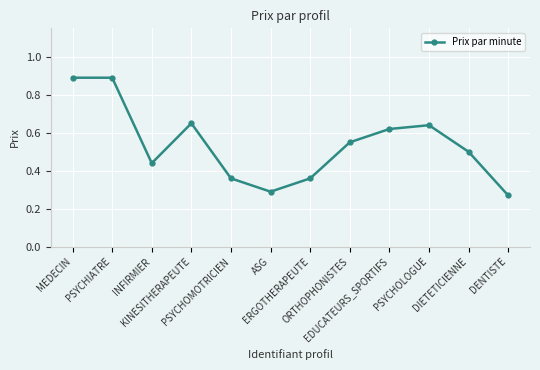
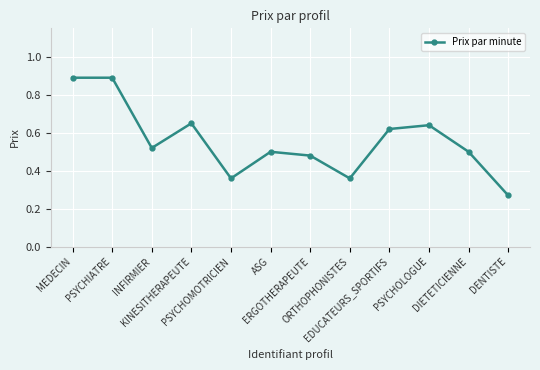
  {
    "MEDECIN": 0.89,
    "PSYCHIATRE": 0.89,
-   "INFIRMIER": 0.44,
+   "INFIRMIER": 0.52,
    "KINESITHERAPEUTE": 0.65,
    "PSYCHOMOTRICIEN": 0.36,
-   "ASG": 0.29,
-   "ERGOTHERAPEUTE": 0.36,
-   "ORTHOPHONISTES": 0.55,
+   "ASG": 0.50,
+   "ERGOTHERAPEUTE": 0.48,
+   "ORTHOPHONISTES": 0.36,
    "EDUCATEURS_SPORTIFS": 0.62,
    "PSYCHOLOGUE": 0.64,
    "DIETETICIENNE": 0.50,
    "DENTISTE": 0.27
  }
